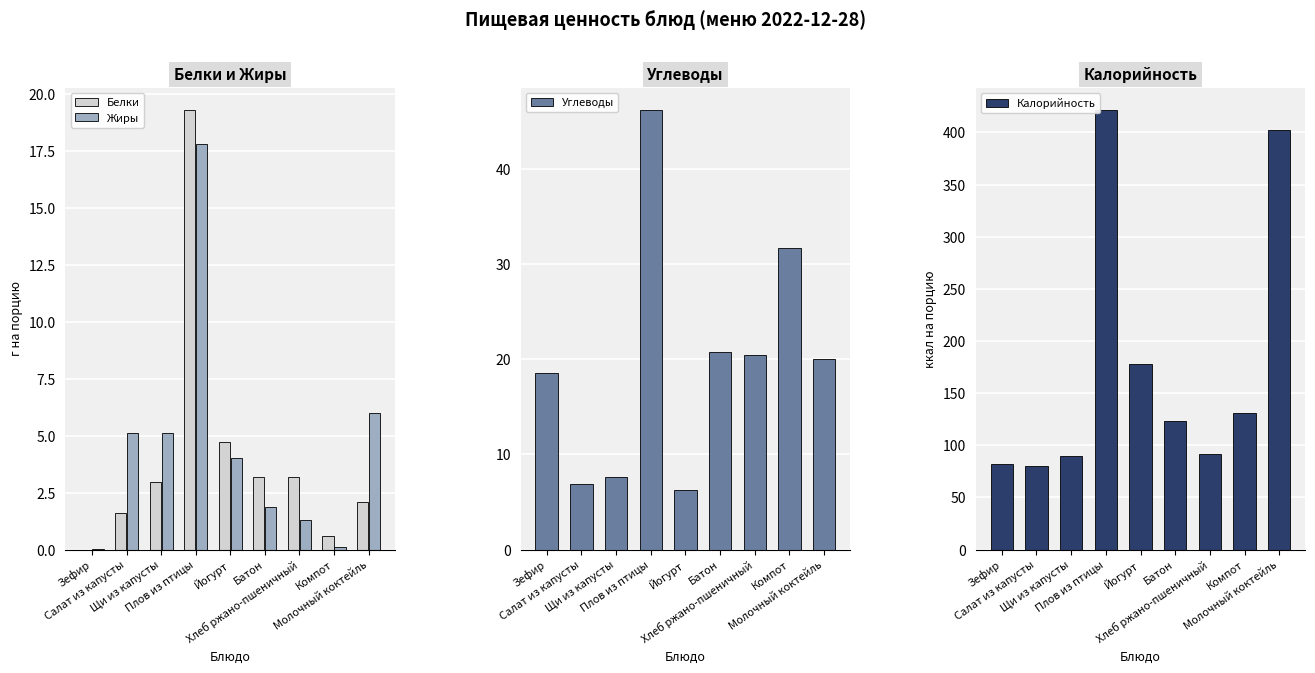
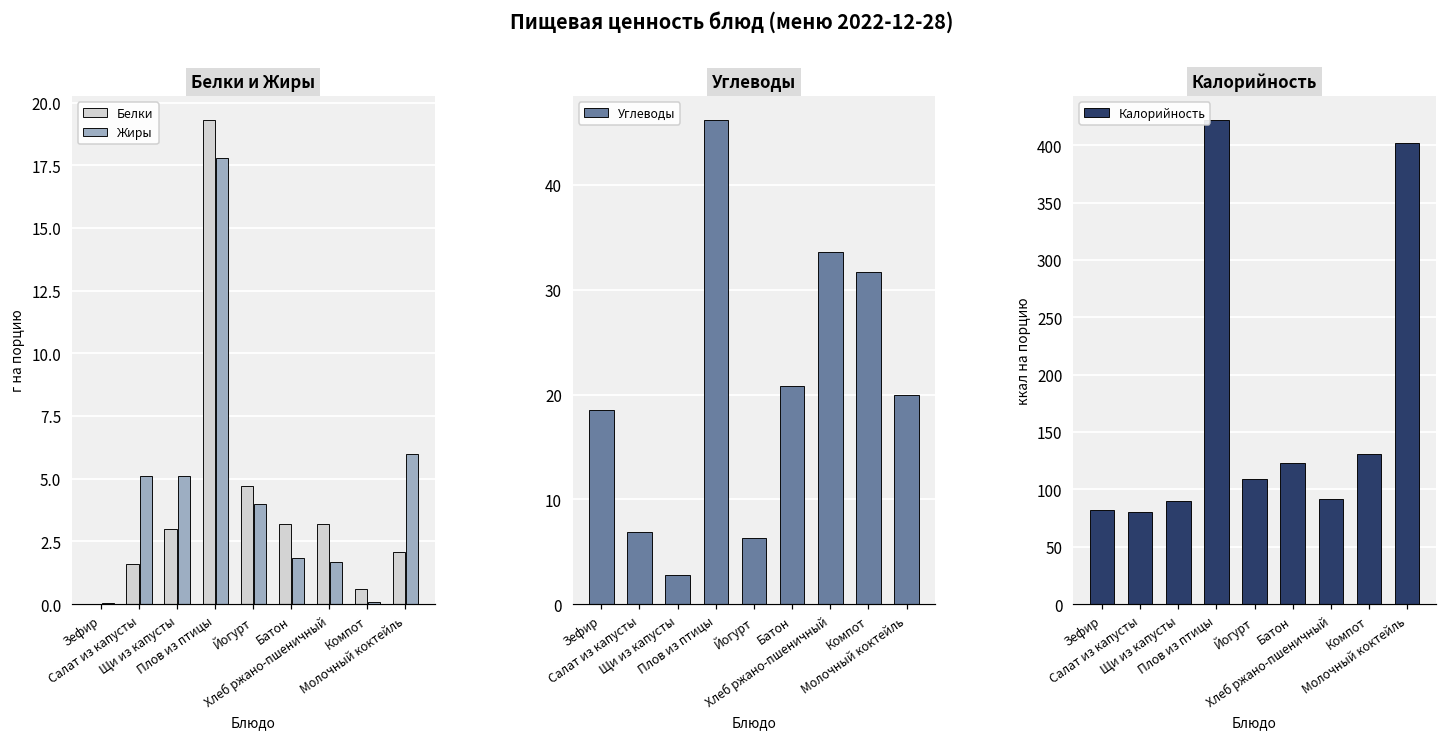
  {
    "Белки и Жиры": {
      "Белки": {
        "Зефир": 0.0,
        "Салат из капусты": 1.6,
        "Щи из капусты": 3.0,
        "Плов из птицы": 19.3,
        "Йогурт": 4.7,
        "Батон": 3.2,
        "Хлеб ржано-пшеничный": 3.2,
        "Компот": 0.6,
        "Молочный коктейль": 2.1
      },
      "Жиры": {
        "Салат из капусты": 5.1,
        "Щи из капусты": 5.1,
        "Плов из птицы": 17.8,
        "Йогурт": 4.0,
        "Батон": 1.9,
-       "Хлеб ржано-пшеничный": 1.3,
+       "Хлеб ржано-пшеничный": 1.7,
        "Молочный коктейль": 6.0
      }
    },
    "Углеводы": {
      "Зефир": 19,
      "Салат из капусты": 7,
-     "Щи из капусты": 8,
+     "Щи из капусты": 3,
      "Плов из птицы": 46,
      "Йогурт": 6,
      "Батон": 21,
-     "Хлеб ржано-пшеничный": 20,
+     "Хлеб ржано-пшеничный": 34,
      "Компот": 32,
      "Молочный коктейль": 20
    },
    "Калорийность": {
      "Зефир": 82,
      "Салат из капусты": 80,
      "Щи из капусты": 90,
      "Плов из птицы": 422,
-     "Йогурт": 178,
+     "Йогурт": 109,
      "Батон": 123,
      "Хлеб ржано-пшеничный": 92,
      "Компот": 131,
      "Молочный коктейль": 402
    }
  }
